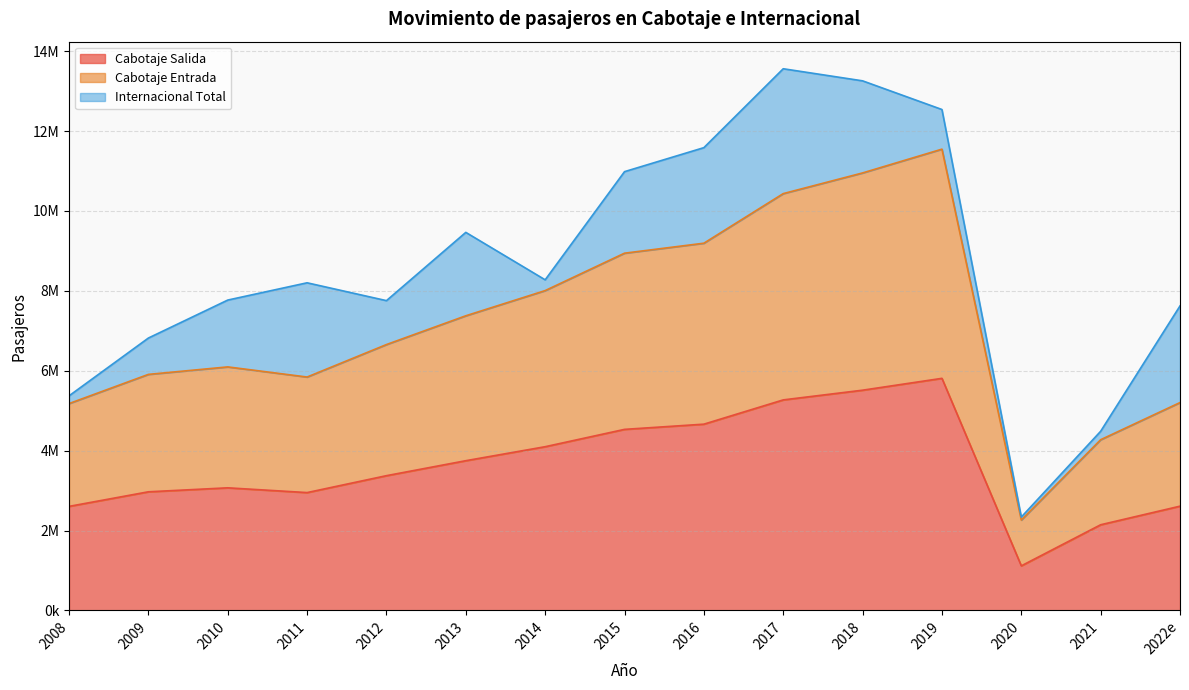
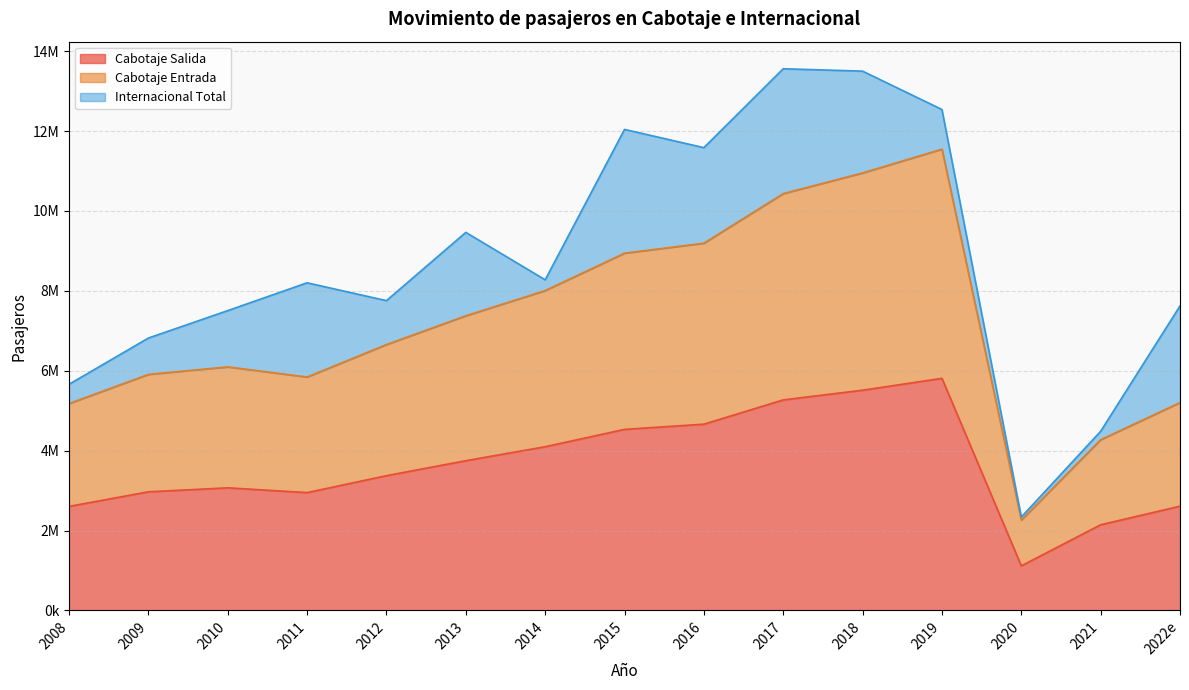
  {
    "Internacional Total": {
-     "2008": 200000,
+     "2008": 500000,
      "2009": 900000,
-     "2010": 1700000,
+     "2010": 1400000,
      "2011": 2400000,
      "2012": 1100000,
      "2013": 2100000,
      "2014": 300000,
-     "2015": 2000000,
+     "2015": 3100000,
      "2016": 2400000,
      "2017": 3100000,
-     "2018": 2300000,
+     "2018": 2500000,
      "2019": 1000000,
      "2020": 100000,
      "2021": 200000,
      "2022e": 2400000
    }
  }
